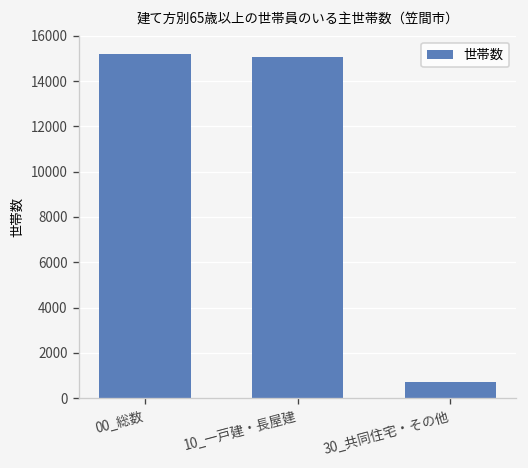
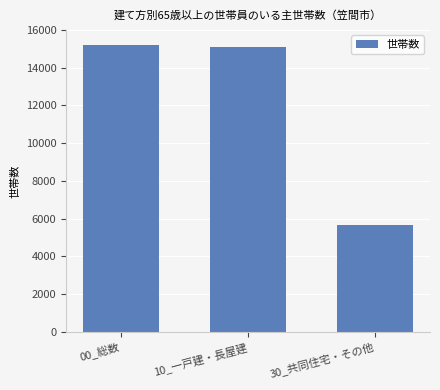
  {
    "00_総数": 15200,
    "10_一戸建・長屋建": 15100,
-   "30_共同住宅・その他": 700
+   "30_共同住宅・その他": 5600
  }
